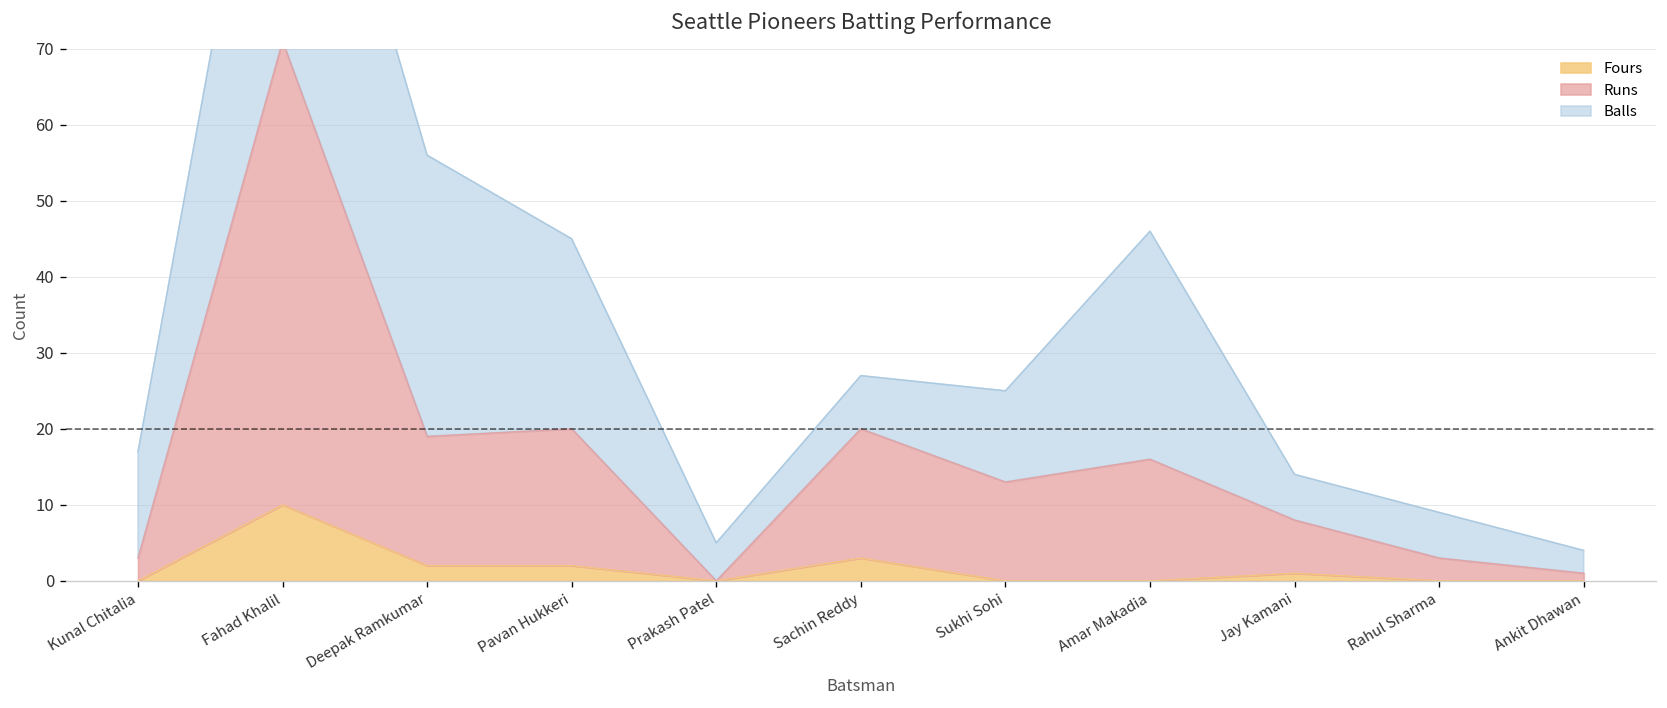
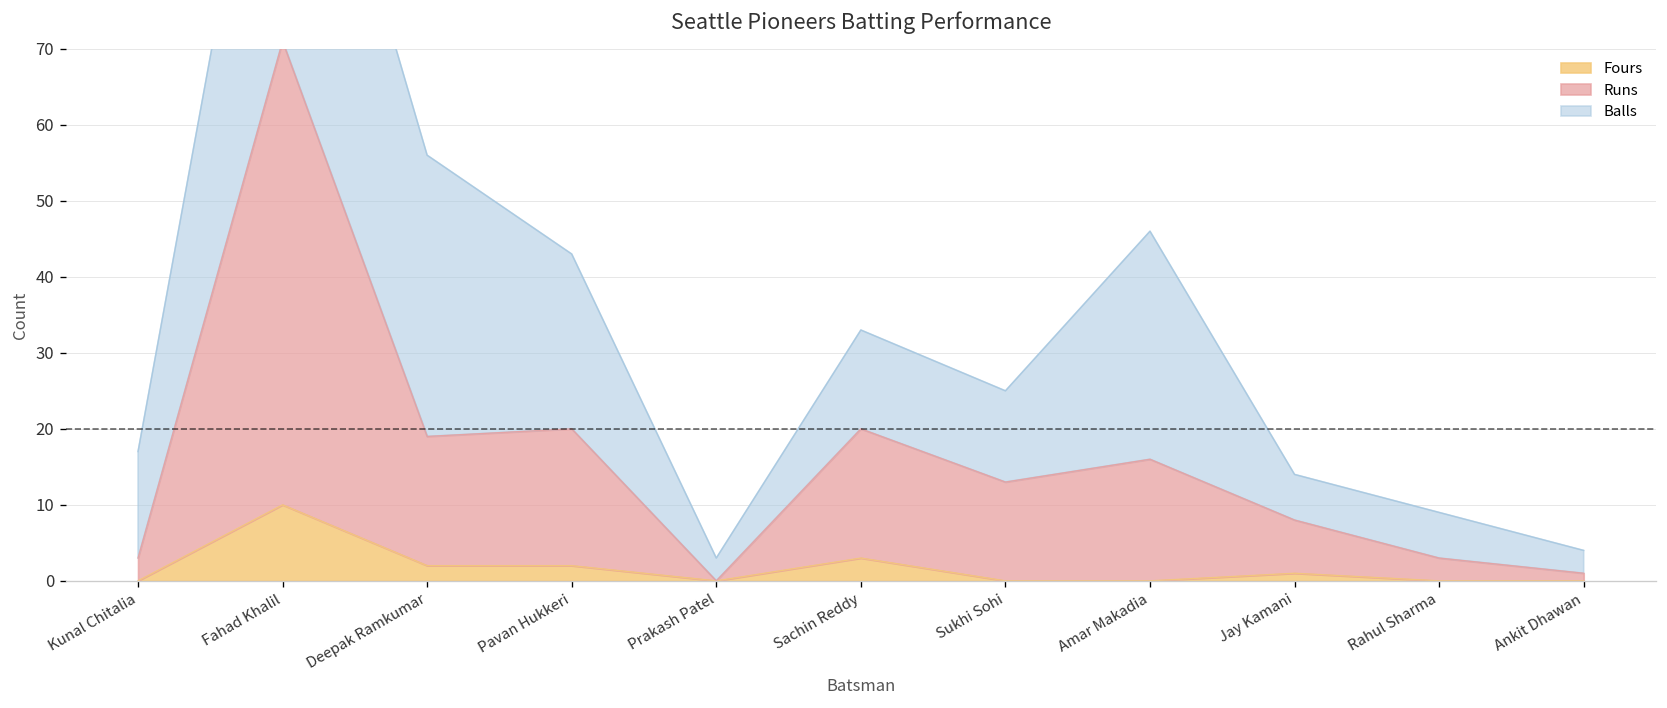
  {
    "Balls": {
      "Kunal Chitalia": 14,
      "Deepak Ramkumar": 37,
-     "Pavan Hukkeri": 25,
-     "Prakash Patel": 5,
-     "Sachin Reddy": 7,
+     "Pavan Hukkeri": 23,
+     "Prakash Patel": 3,
+     "Sachin Reddy": 13,
      "Sukhi Sohi": 12,
      "Amar Makadia": 30,
      "Jay Kamani": 6,
      "Rahul Sharma": 6,
      "Ankit Dhawan": 3
    }
  }
